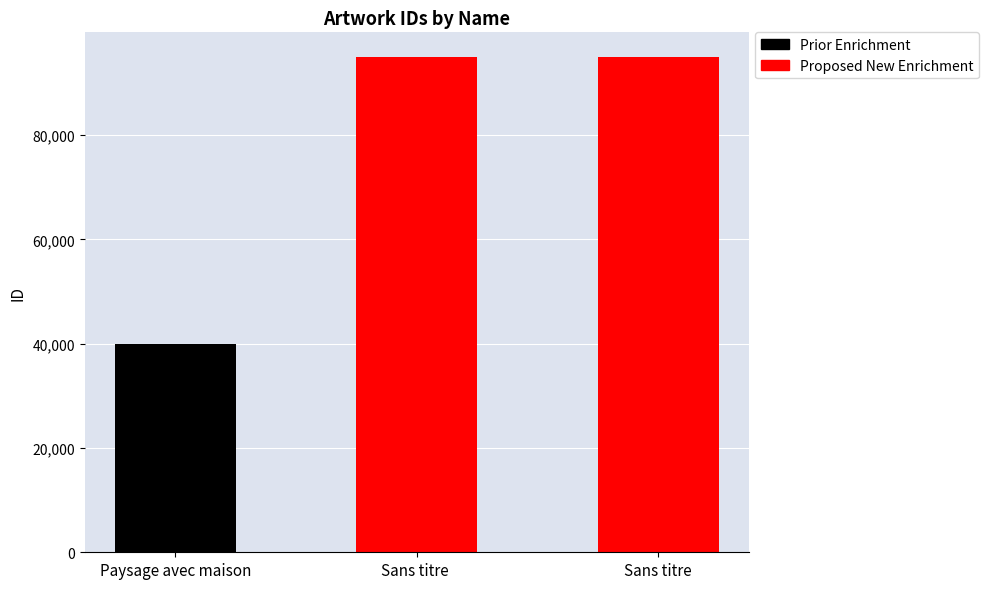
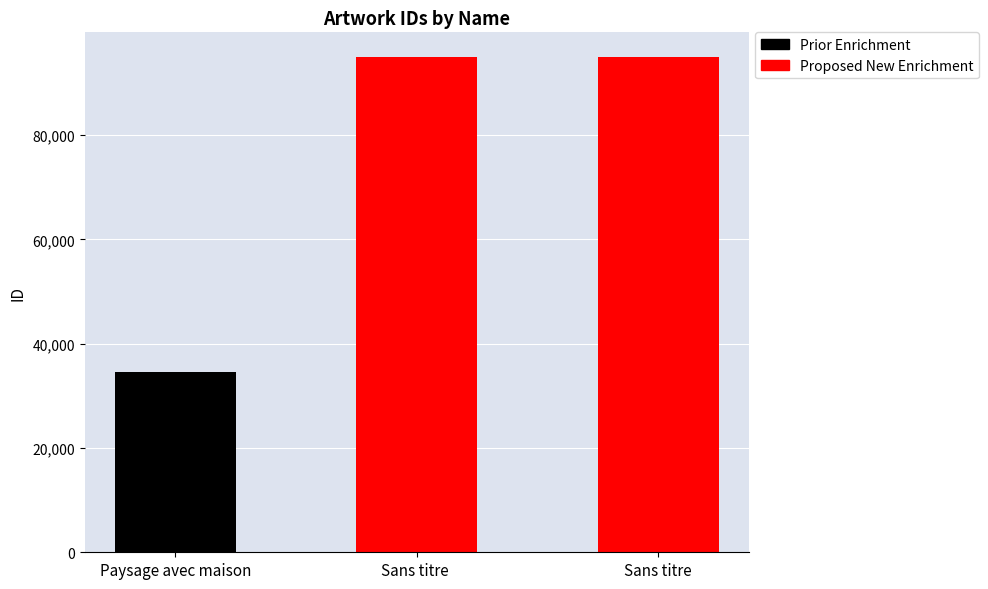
  {
    "Prior Enrichment": {
-     "Paysage avec maison": "40,000"
+     "Paysage avec maison": "35,000"
    }
  }
